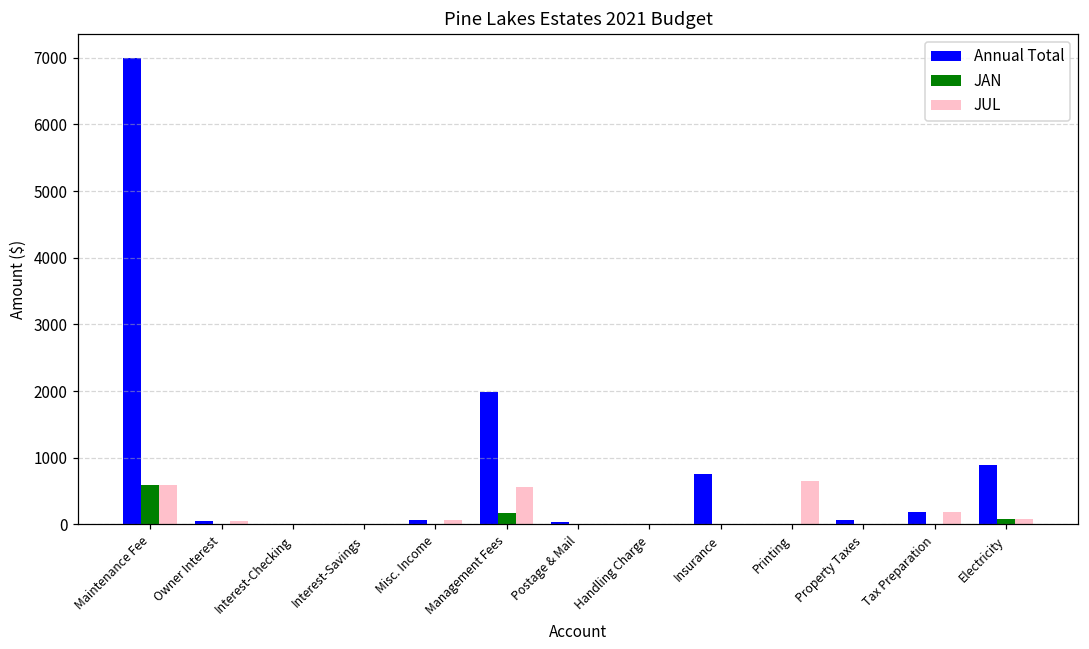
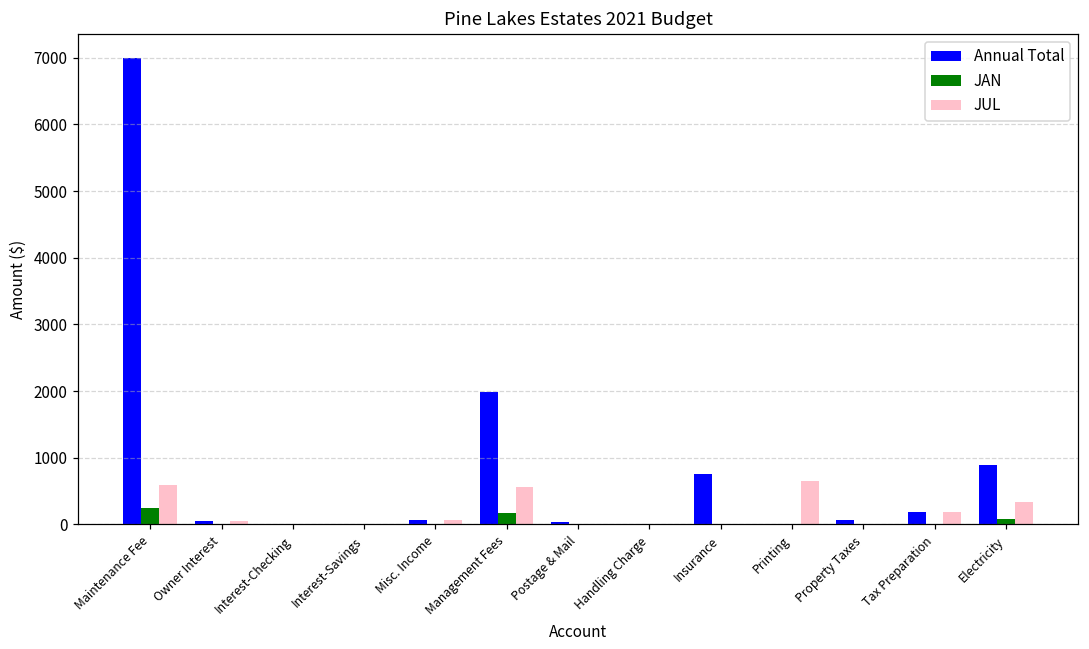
  {
    "Annual Total": {
      "Maintenance Fee": 7000,
      "Owner Interest": 100,
      "Misc. Income": 100,
      "Management Fees": 2000,
      "Insurance": 800,
      "Property Taxes": 100,
      "Tax Preparation": 200,
      "Electricity": 900
    },
    "JAN": {
-     "Maintenance Fee": 600,
+     "Maintenance Fee": 200,
      "Owner Interest": 0,
      "Misc. Income": 0,
      "Management Fees": 200,
      "Insurance": 0,
      "Property Taxes": 0,
      "Tax Preparation": 0,
      "Electricity": 100
    },
    "JUL": {
      "Maintenance Fee": 600,
      "Owner Interest": 100,
      "Misc. Income": 100,
      "Management Fees": 600,
      "Insurance": 0,
      "Printing": 700,
      "Property Taxes": 0,
      "Tax Preparation": 200,
-     "Electricity": 100
+     "Electricity": 300
    }
  }
